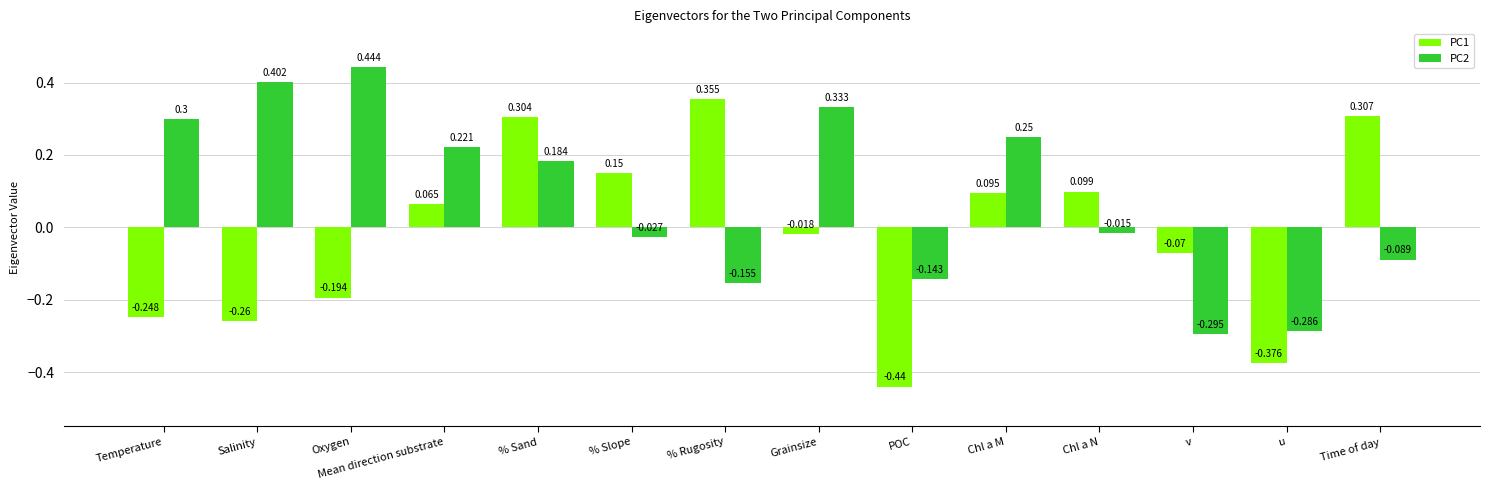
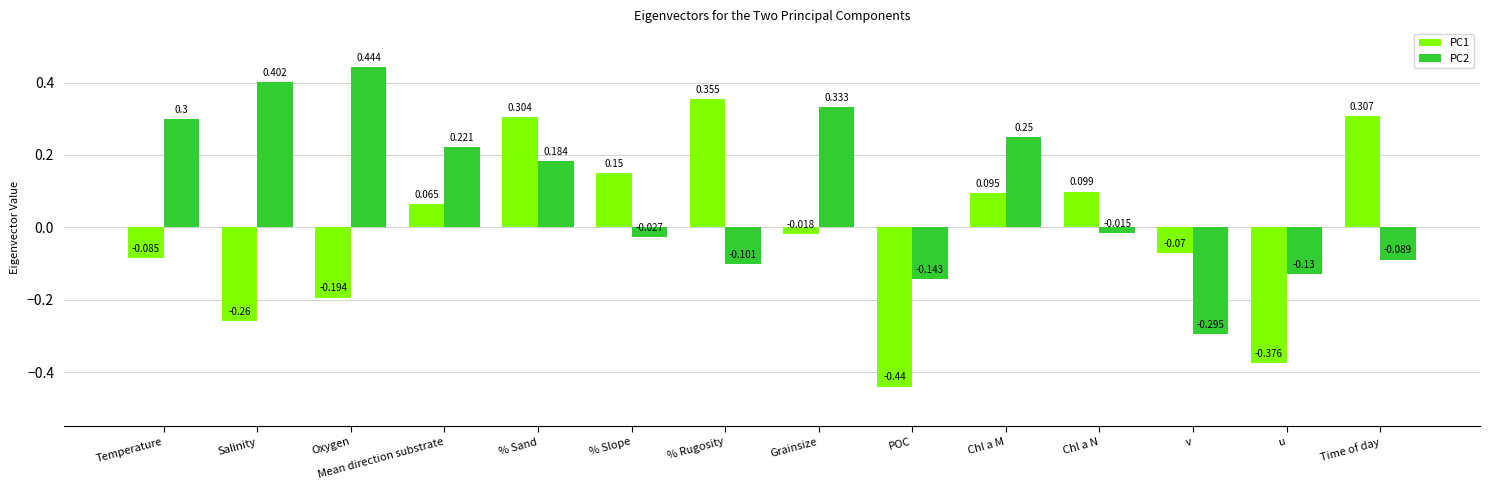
  {
    "PC1": {
-     "Temperature": -0.248,
+     "Temperature": -0.085,
      "Salinity": -0.26,
      "Oxygen": -0.194,
      "Mean direction substrate": 0.065,
      "% Sand": 0.304,
      "% Slope": 0.15,
      "% Rugosity": 0.355,
      "Grainsize": -0.018,
      "POC": -0.44,
      "Chl a M": 0.095,
      "Chl a N": 0.099,
      "v": -0.07,
      "u": -0.376,
      "Time of day": 0.307
    },
    "PC2": {
      "Temperature": 0.3,
      "Salinity": 0.402,
      "Oxygen": 0.444,
      "Mean direction substrate": 0.221,
      "% Sand": 0.184,
      "% Slope": -0.027,
-     "% Rugosity": -0.155,
+     "% Rugosity": -0.101,
      "Grainsize": 0.333,
      "POC": -0.143,
      "Chl a M": 0.25,
      "Chl a N": -0.015,
      "v": -0.295,
-     "u": -0.286,
+     "u": -0.13,
      "Time of day": -0.089
    }
  }
